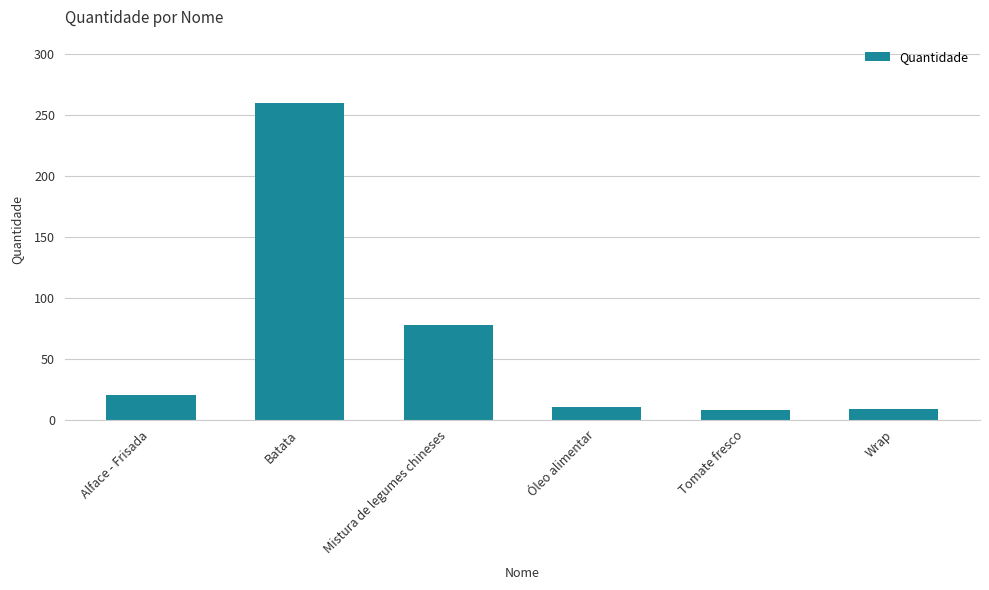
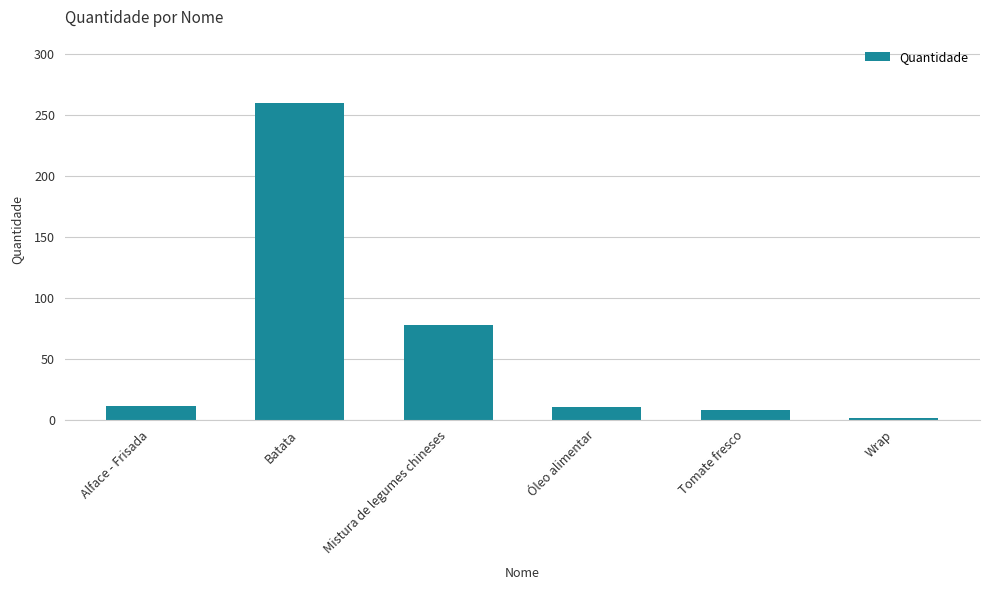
  {
-   "Alface - Frisada": 20,
+   "Alface - Frisada": 11,
    "Batata": 260,
    "Mistura de legumes chineses": 78,
    "Óleo alimentar": 10,
    "Tomate fresco": 8,
-   "Wrap": 9
+   "Wrap": 1
  }
